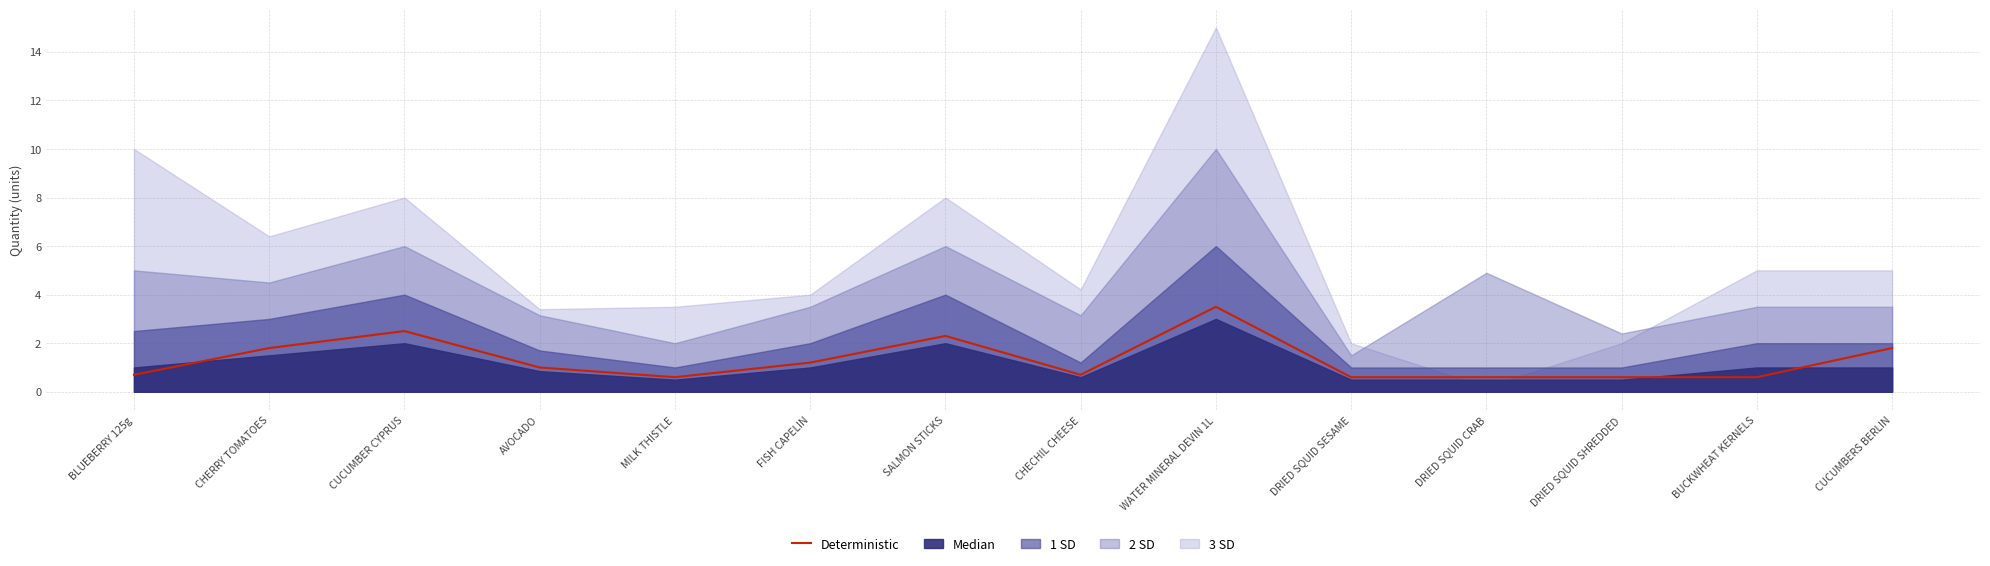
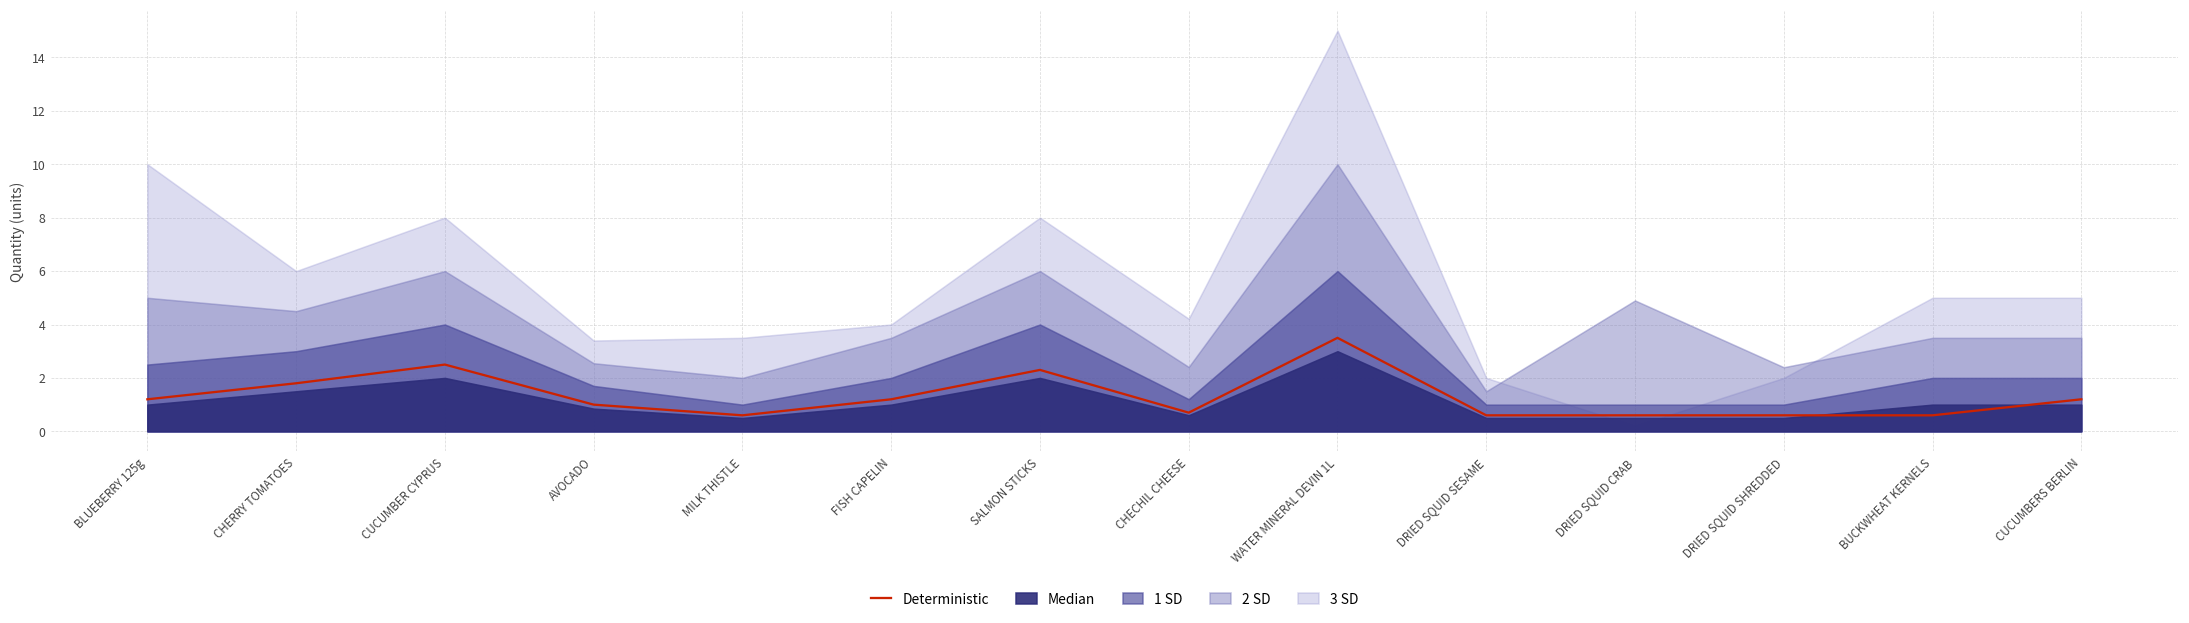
  {
    "Deterministic": {
-     "BLUEBERRY 125g": 0.7,
+     "BLUEBERRY 125g": 1.2,
      "CHERRY TOMATOES": 1.8,
      "CUCUMBER CYPRUS": 2.5,
      "AVOCADO": 1.0,
      "FISH CAPELIN": 1.2,
      "SALMON STICKS": 2.3,
      "WATER MINERAL DEVIN 1L": 3.5,
      "BUCKWHEAT KERNELS": 0.6,
-     "CUCUMBERS BERLIN": 1.8
+     "CUCUMBERS BERLIN": 1.2
    },
    "3 SD": {
      "BLUEBERRY 125g": 10.0,
-     "CHERRY TOMATOES": 6.4,
+     "CHERRY TOMATOES": 6.0,
      "CUCUMBER CYPRUS": 8.0,
      "AVOCADO": 3.4,
      "MILK THISTLE": 3.5,
      "FISH CAPELIN": 4.0,
      "SALMON STICKS": 8.0,
      "CHECHIL CHEESE": 4.2,
      "WATER MINERAL DEVIN 1L": 15.0,
      "DRIED SQUID SESAME": 2.0,
      "DRIED SQUID CRAB": 0.2,
      "DRIED SQUID SHREDDED": 2.0,
      "BUCKWHEAT KERNELS": 5.0,
      "CUCUMBERS BERLIN": 5.0
    },
    "2 SD": {
      "BLUEBERRY 125g": 5.0,
      "CHERRY TOMATOES": 4.5,
      "CUCUMBER CYPRUS": 6.0,
-     "AVOCADO": 3.2,
+     "AVOCADO": 2.6,
      "MILK THISTLE": 2.0,
      "FISH CAPELIN": 3.5,
      "SALMON STICKS": 6.0,
-     "CHECHIL CHEESE": 3.2,
+     "CHECHIL CHEESE": 2.4,
      "WATER MINERAL DEVIN 1L": 10.0,
      "DRIED SQUID SESAME": 1.5,
      "DRIED SQUID CRAB": 4.9,
      "DRIED SQUID SHREDDED": 2.4,
      "BUCKWHEAT KERNELS": 3.5,
      "CUCUMBERS BERLIN": 3.5
    }
  }
